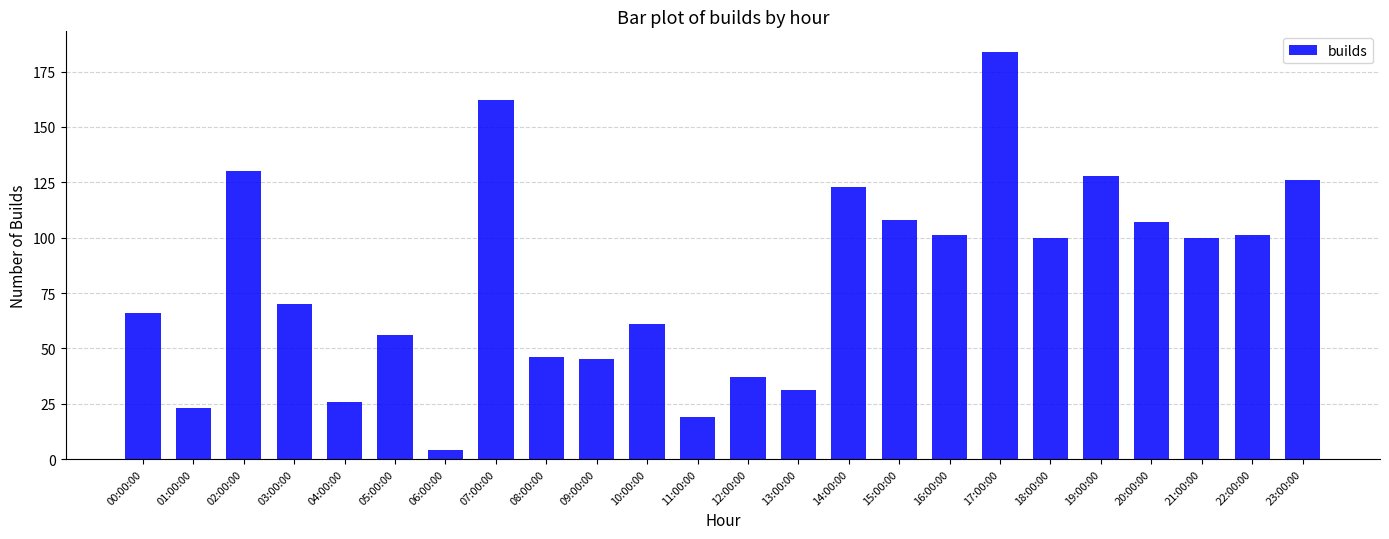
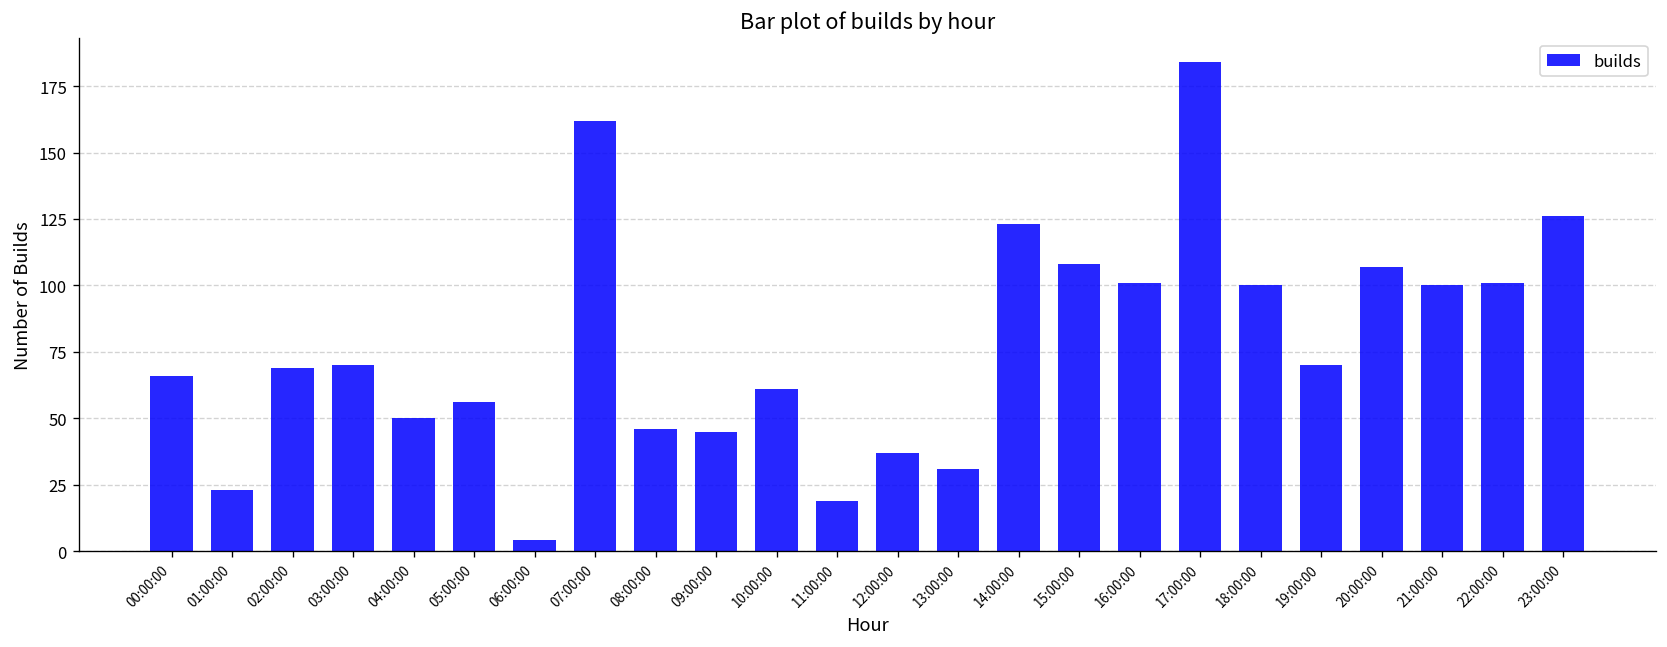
  {
    "00:00:00": 66,
    "01:00:00": 23,
-   "02:00:00": 130,
+   "02:00:00": 69,
    "03:00:00": 70,
-   "04:00:00": 26,
+   "04:00:00": 50,
    "05:00:00": 56,
    "06:00:00": 4,
    "07:00:00": 162,
    "08:00:00": 46,
    "09:00:00": 45,
    "10:00:00": 61,
    "11:00:00": 19,
    "12:00:00": 37,
    "13:00:00": 31,
    "14:00:00": 123,
    "15:00:00": 108,
    "16:00:00": 101,
    "17:00:00": 184,
    "18:00:00": 100,
-   "19:00:00": 128,
+   "19:00:00": 70,
    "20:00:00": 107,
    "21:00:00": 100,
    "22:00:00": 101,
    "23:00:00": 126
  }
